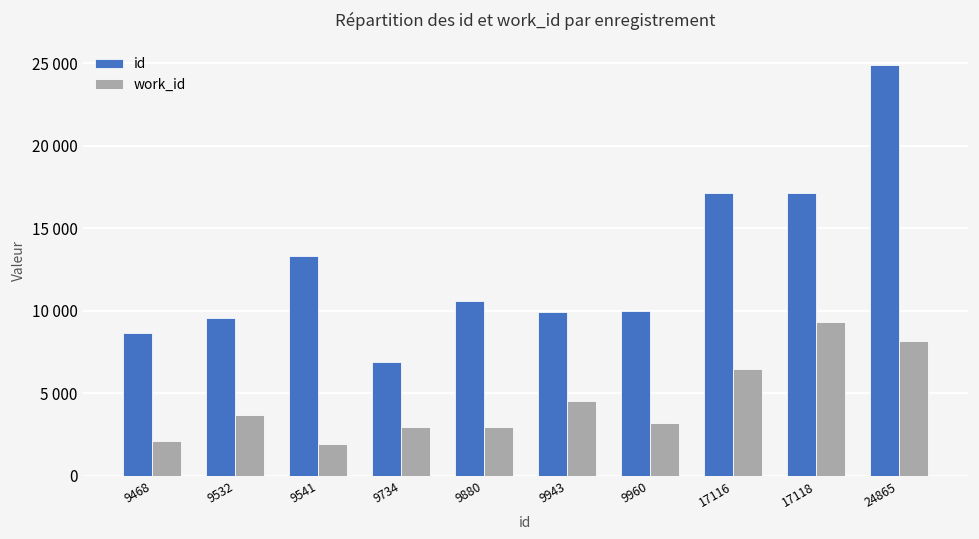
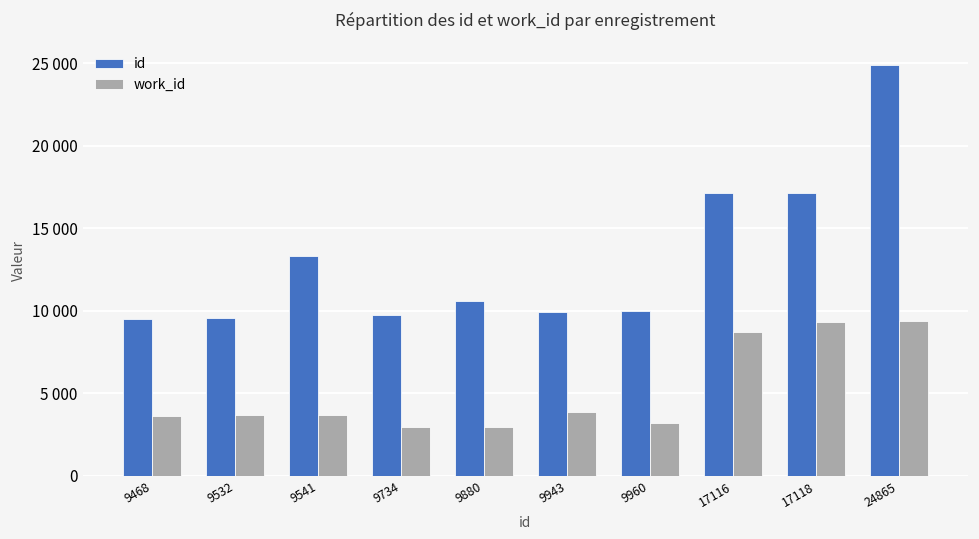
  {
    "id": {
-     "9468": 8600,
+     "9468": 9500,
      "9532": 9500,
      "9541": 13300,
-     "9734": 6900,
+     "9734": 9700,
      "9880": 10600,
      "9943": 9900,
      "9960": 10000,
      "17116": 17100,
      "17118": 17100,
      "24865": 24900
    },
    "work_id": {
-     "9468": 2100,
+     "9468": 3600,
      "9532": 3700,
-     "9541": 1900,
+     "9541": 3700,
      "9734": 3000,
      "9880": 3000,
-     "9943": 4500,
+     "9943": 3900,
      "9960": 3200,
-     "17116": 6400,
+     "17116": 8700,
      "17118": 9300,
-     "24865": 8100
+     "24865": 9400
    }
  }
